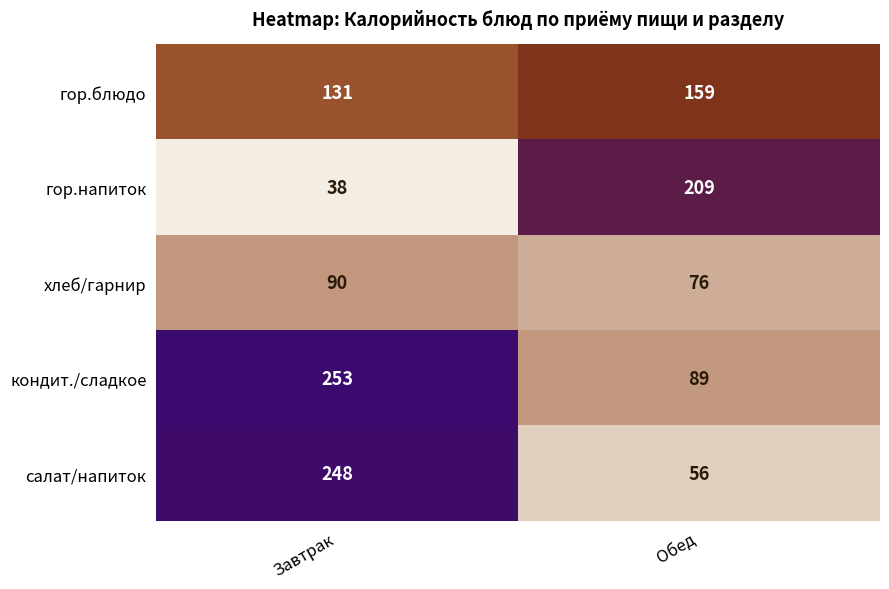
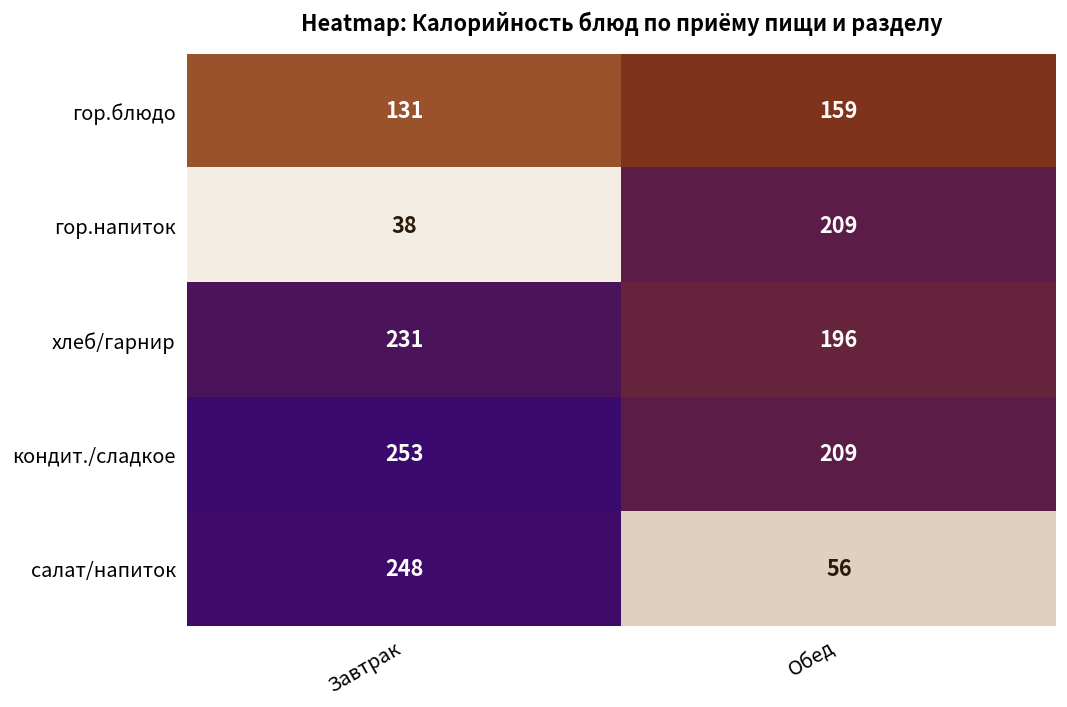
  {
    "гор.блюдо": {
      "Завтрак": 131,
      "Обед": 159
    },
    "гор.напиток": {
      "Завтрак": 38,
      "Обед": 209
    },
    "хлеб/гарнир": {
-     "Завтрак": 90,
-     "Обед": 76
+     "Завтрак": 231,
+     "Обед": 196
    },
    "кондит./сладкое": {
      "Завтрак": 253,
-     "Обед": 89
+     "Обед": 209
    },
    "салат/напиток": {
      "Завтрак": 248,
      "Обед": 56
    }
  }
